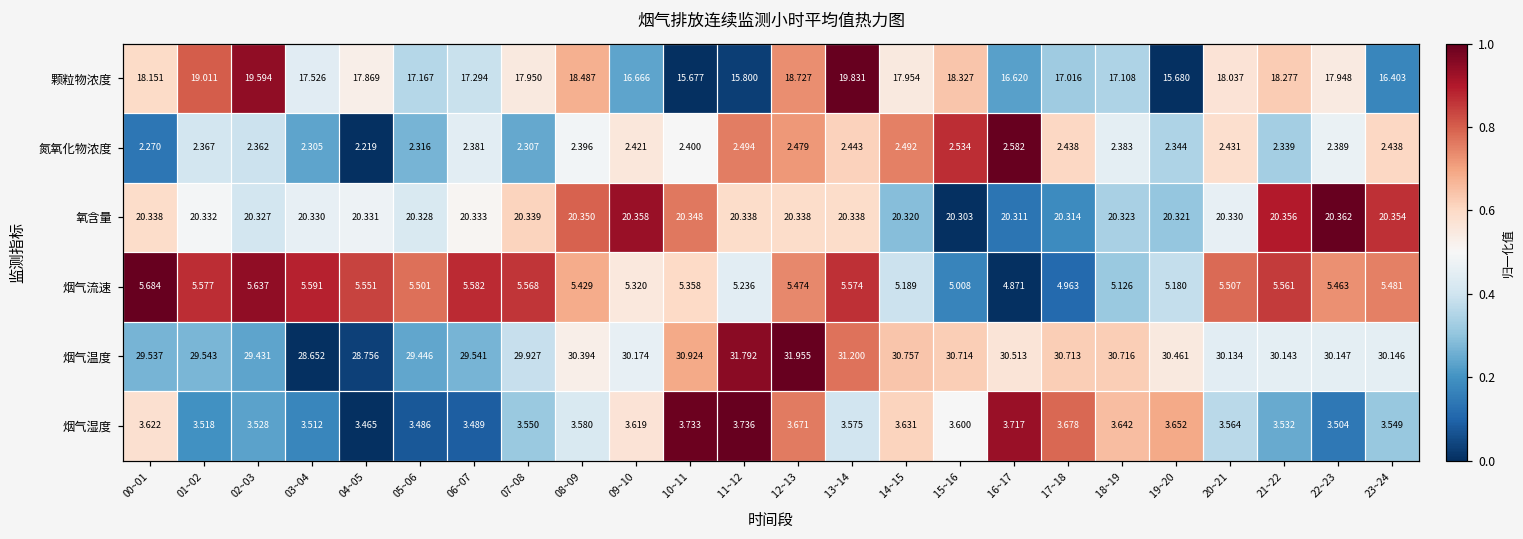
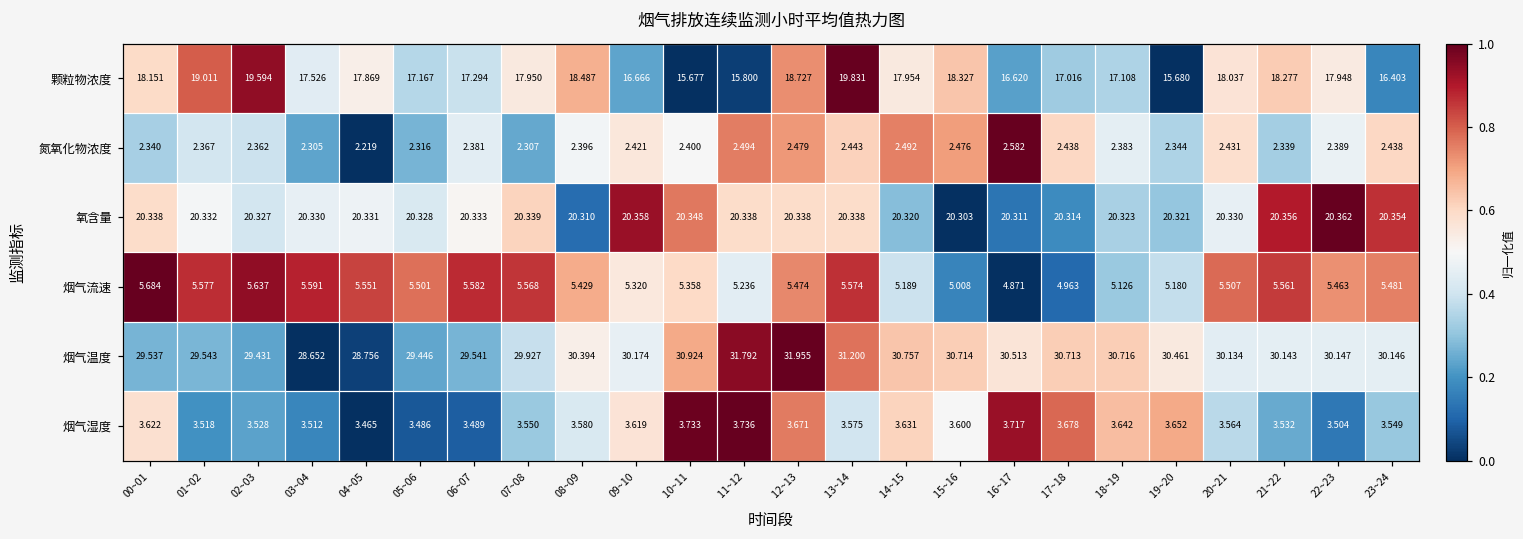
  {
    "颗粒物浓度": {
      "00~01": 18.151,
      "01~02": 19.011,
      "02~03": 19.594,
      "03~04": 17.526,
      "04~05": 17.869,
      "05~06": 17.167,
      "06~07": 17.294,
      "07~08": 17.950,
      "08~09": 18.487,
      "09~10": 16.666,
      "10~11": 15.677,
      "11~12": 15.800,
      "12~13": 18.727,
      "13~14": 19.831,
      "14~15": 17.954,
      "15~16": 18.327,
      "16~17": 16.620,
      "17~18": 17.016,
      "18~19": 17.108,
      "19~20": 15.680,
      "20~21": 18.037,
      "21~22": 18.277,
      "22~23": 17.948,
      "23~24": 16.403
    },
    "氮氧化物浓度": {
-     "00~01": 2.270,
+     "00~01": 2.340,
      "01~02": 2.367,
      "02~03": 2.362,
      "03~04": 2.305,
      "04~05": 2.219,
      "05~06": 2.316,
      "06~07": 2.381,
      "07~08": 2.307,
      "08~09": 2.396,
      "09~10": 2.421,
      "10~11": 2.400,
      "11~12": 2.494,
      "12~13": 2.479,
      "13~14": 2.443,
      "14~15": 2.492,
-     "15~16": 2.534,
+     "15~16": 2.476,
      "16~17": 2.582,
      "17~18": 2.438,
      "18~19": 2.383,
      "19~20": 2.344,
      "20~21": 2.431,
      "21~22": 2.339,
      "22~23": 2.389,
      "23~24": 2.438
    },
    "氧含量": {
      "00~01": 20.338,
      "01~02": 20.332,
      "02~03": 20.327,
      "03~04": 20.330,
      "04~05": 20.331,
      "05~06": 20.328,
      "06~07": 20.333,
      "07~08": 20.339,
-     "08~09": 20.350,
+     "08~09": 20.310,
      "09~10": 20.358,
      "10~11": 20.348,
      "11~12": 20.338,
      "12~13": 20.338,
      "13~14": 20.338,
      "14~15": 20.320,
      "15~16": 20.303,
      "16~17": 20.311,
      "17~18": 20.314,
      "18~19": 20.323,
      "19~20": 20.321,
      "20~21": 20.330,
      "21~22": 20.356,
      "22~23": 20.362,
      "23~24": 20.354
    },
    "烟气流速": {
      "00~01": 5.684,
      "01~02": 5.577,
      "02~03": 5.637,
      "03~04": 5.591,
      "04~05": 5.551,
      "05~06": 5.501,
      "06~07": 5.582,
      "07~08": 5.568,
      "08~09": 5.429,
      "09~10": 5.320,
      "10~11": 5.358,
      "11~12": 5.236,
      "12~13": 5.474,
      "13~14": 5.574,
      "14~15": 5.189,
      "15~16": 5.008,
      "16~17": 4.871,
      "17~18": 4.963,
      "18~19": 5.126,
      "19~20": 5.180,
      "20~21": 5.507,
      "21~22": 5.561,
      "22~23": 5.463,
      "23~24": 5.481
    },
    "烟气温度": {
      "00~01": 29.537,
      "01~02": 29.543,
      "02~03": 29.431,
      "03~04": 28.652,
      "04~05": 28.756,
      "05~06": 29.446,
      "06~07": 29.541,
      "07~08": 29.927,
      "08~09": 30.394,
      "09~10": 30.174,
      "10~11": 30.924,
      "11~12": 31.792,
      "12~13": 31.955,
      "13~14": 31.200,
      "14~15": 30.757,
      "15~16": 30.714,
      "16~17": 30.513,
      "17~18": 30.713,
      "18~19": 30.716,
      "19~20": 30.461,
      "20~21": 30.134,
      "21~22": 30.143,
      "22~23": 30.147,
      "23~24": 30.146
    },
    "烟气湿度": {
      "00~01": 3.622,
      "01~02": 3.518,
      "02~03": 3.528,
      "03~04": 3.512,
      "04~05": 3.465,
      "05~06": 3.486,
      "06~07": 3.489,
      "07~08": 3.550,
      "08~09": 3.580,
      "09~10": 3.619,
      "10~11": 3.733,
      "11~12": 3.736,
      "12~13": 3.671,
      "13~14": 3.575,
      "14~15": 3.631,
      "15~16": 3.600,
      "16~17": 3.717,
      "17~18": 3.678,
      "18~19": 3.642,
      "19~20": 3.652,
      "20~21": 3.564,
      "21~22": 3.532,
      "22~23": 3.504,
      "23~24": 3.549
    }
  }
